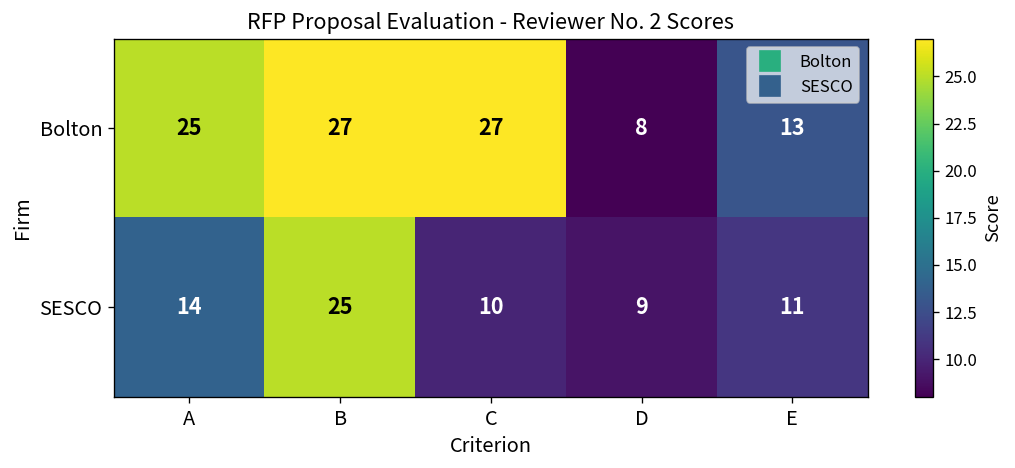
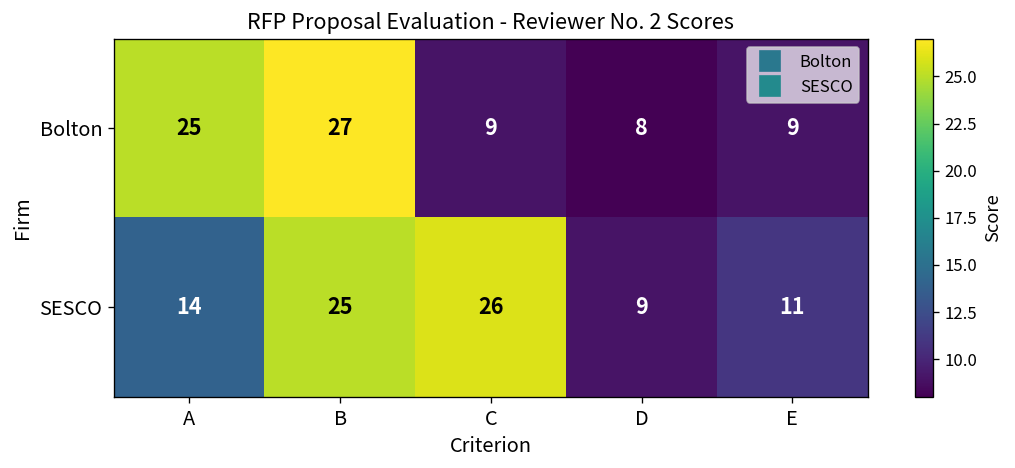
  {
    "Bolton": {
      "A": 25,
      "B": 27,
-     "C": 27,
+     "C": 9,
      "D": 8,
-     "E": 13
+     "E": 9
    },
    "SESCO": {
      "A": 14,
      "B": 25,
-     "C": 10,
+     "C": 26,
      "D": 9,
      "E": 11
    }
  }
